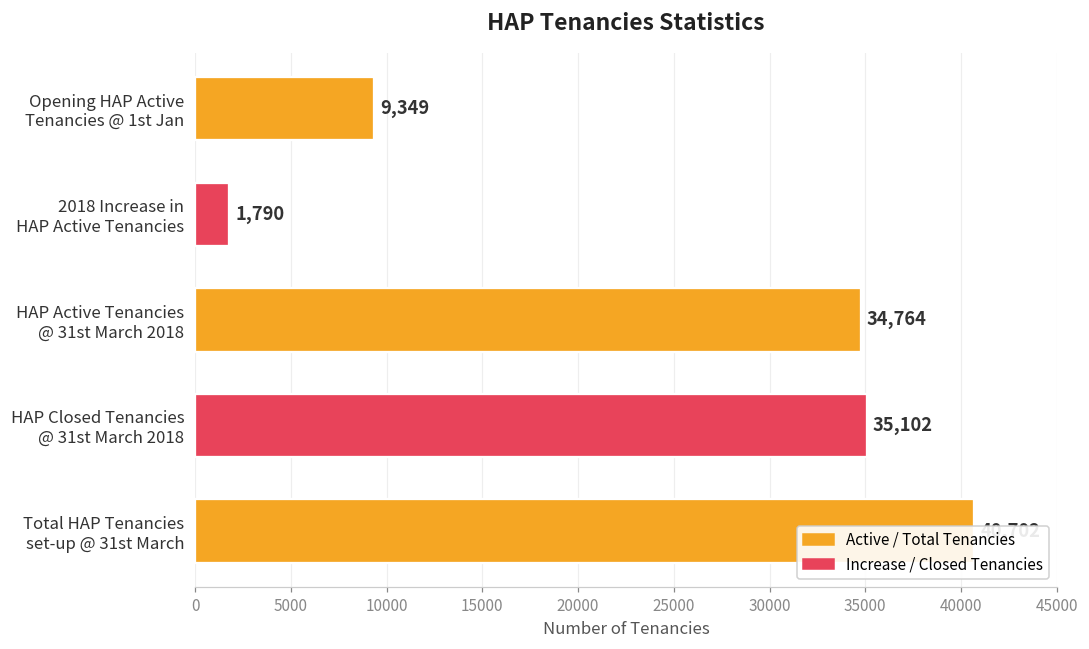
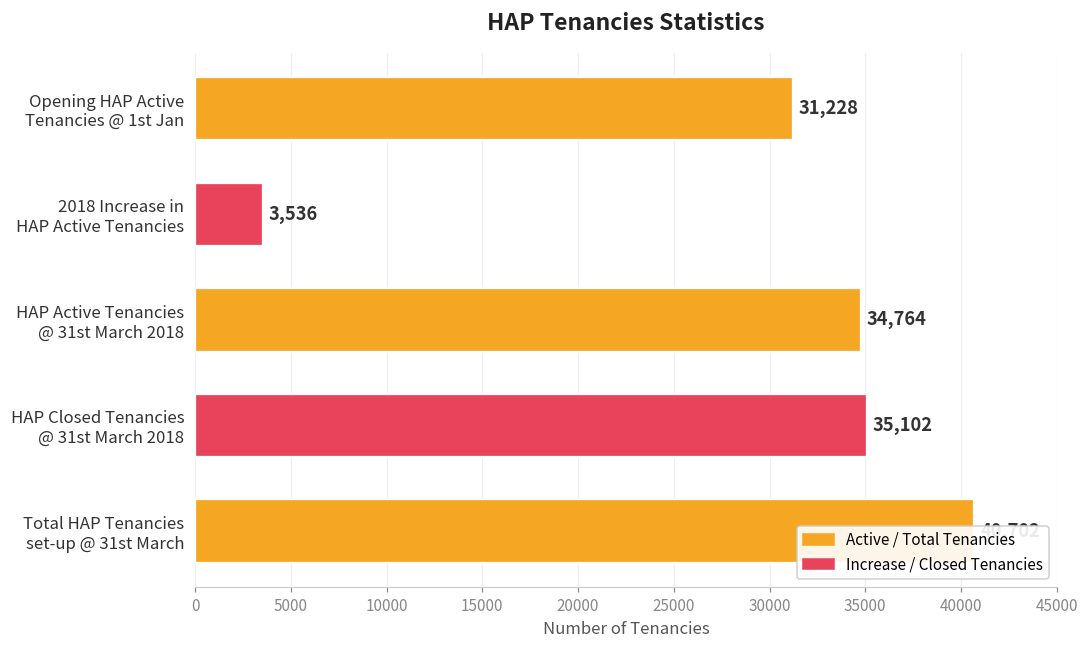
  {
-   "Opening HAP Active Tenancies @ 1st Jan": "9,349",
-   "2018 Increase in HAP Active Tenancies": "1,790",
+   "Opening HAP Active Tenancies @ 1st Jan": "31,228",
+   "2018 Increase in HAP Active Tenancies": "3,536",
    "HAP Active Tenancies @ 31st March 2018": "34,764",
    "HAP Closed Tenancies @ 31st March 2018": "35,102"
  }
